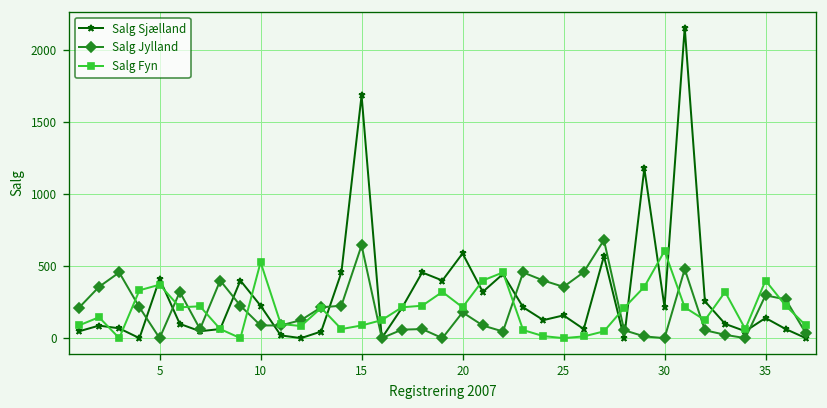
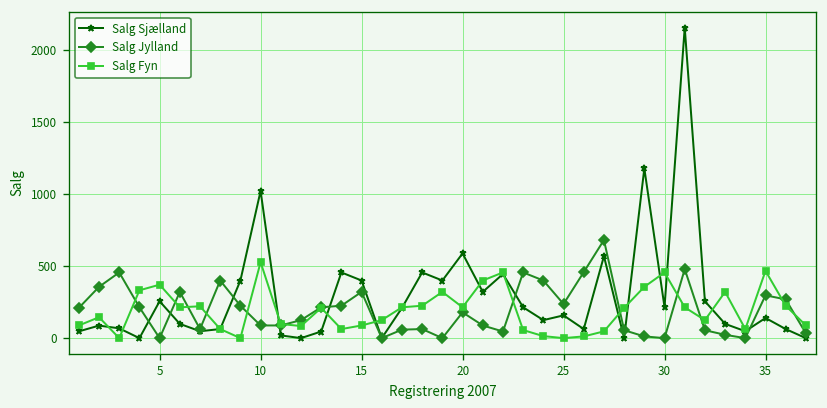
  {
    "Salg Sjælland": {
-     "5": 410,
-     "10": 230,
-     "15": 1690,
+     "5": 260,
+     "10": 1020,
+     "15": 400,
      "20": 590,
      "25": 160,
      "30": 220,
      "35": 140
    },
    "Salg Jylland": {
      "5": 0,
      "10": 90,
-     "15": 640,
+     "15": 320,
      "20": 180,
-     "25": 360,
+     "25": 240,
      "30": 0,
      "35": 300
    },
    "Salg Fyn": {
      "5": 370,
      "10": 530,
      "15": 90,
      "20": 210,
      "25": 0,
-     "30": 610,
-     "35": 400
+     "30": 460,
+     "35": 470
    }
  }
